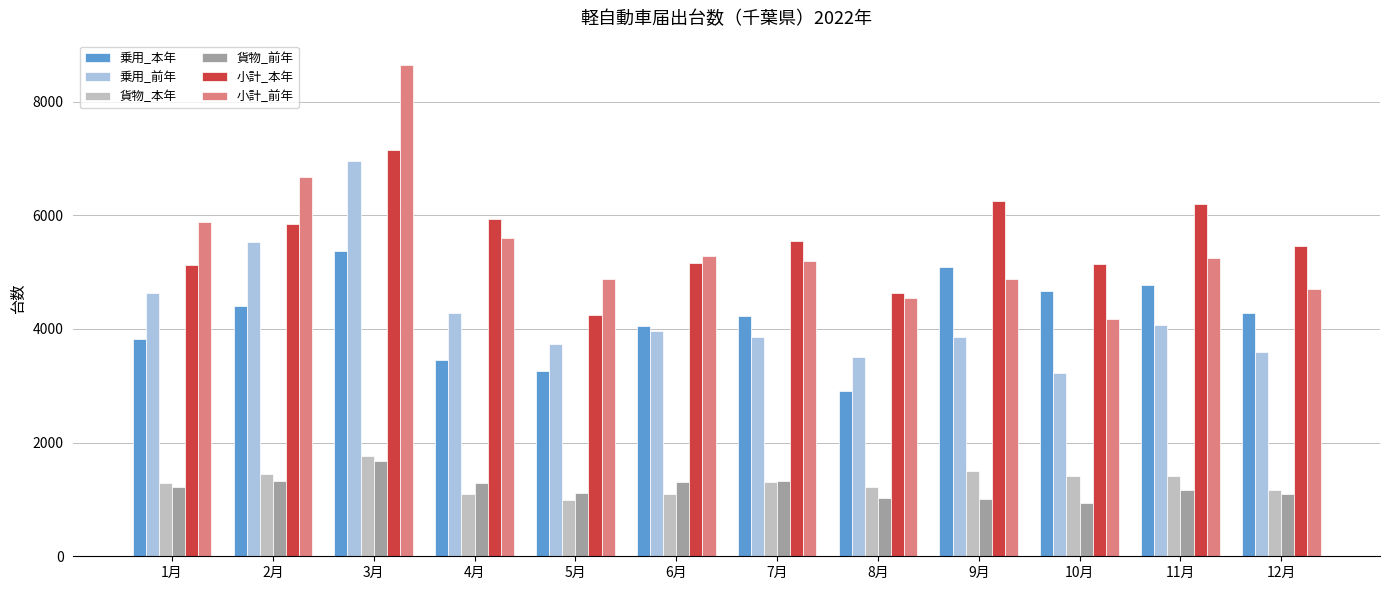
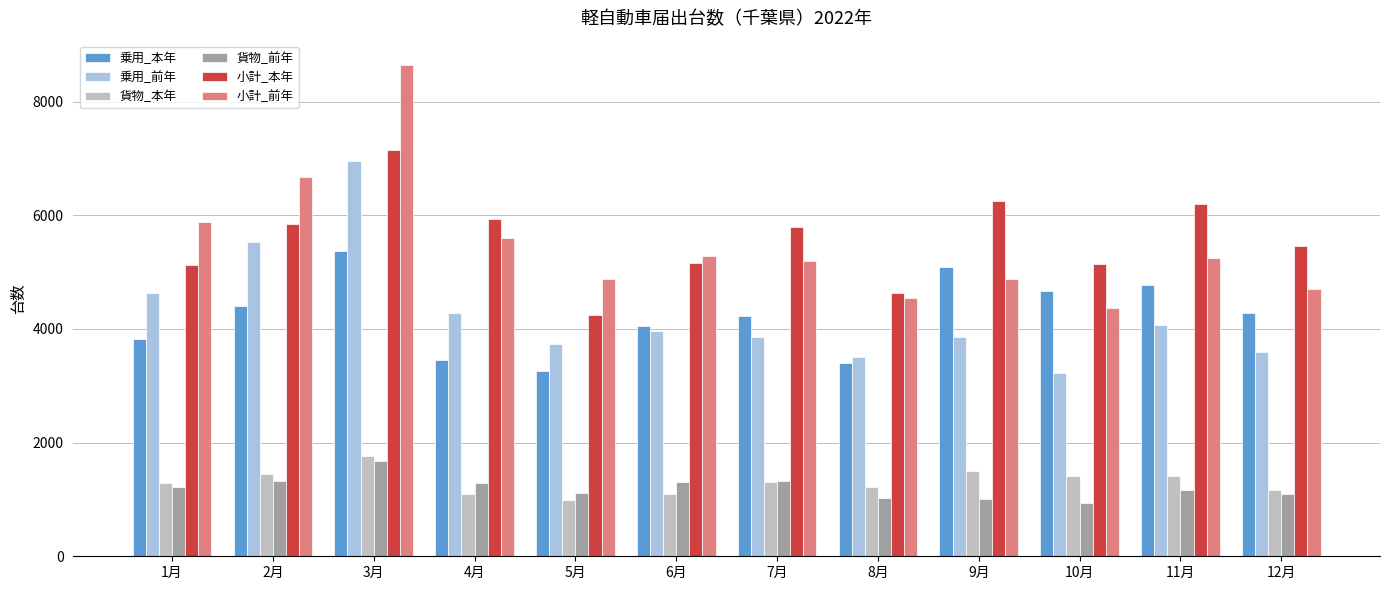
  {
    "乗用_本年": {
      "1月": 3800,
      "2月": 4400,
      "3月": 5400,
      "4月": 3500,
      "5月": 3300,
      "6月": 4000,
      "7月": 4200,
-     "8月": 2900,
+     "8月": 3400,
      "9月": 5100,
      "10月": 4700,
      "11月": 4800,
      "12月": 4300
    },
    "小計_本年": {
      "1月": 5100,
      "2月": 5900,
      "3月": 7100,
      "4月": 5900,
      "5月": 4300,
      "6月": 5200,
-     "7月": 5500,
+     "7月": 5800,
      "8月": 4600,
      "9月": 6300,
      "10月": 5200,
      "11月": 6200,
      "12月": 5500
    },
    "小計_前年": {
      "1月": 5900,
      "2月": 6700,
      "3月": 8600,
      "4月": 5600,
      "5月": 4900,
      "6月": 5300,
      "7月": 5200,
      "8月": 4500,
      "9月": 4900,
-     "10月": 4200,
+     "10月": 4400,
      "11月": 5300,
      "12月": 4700
    }
  }
